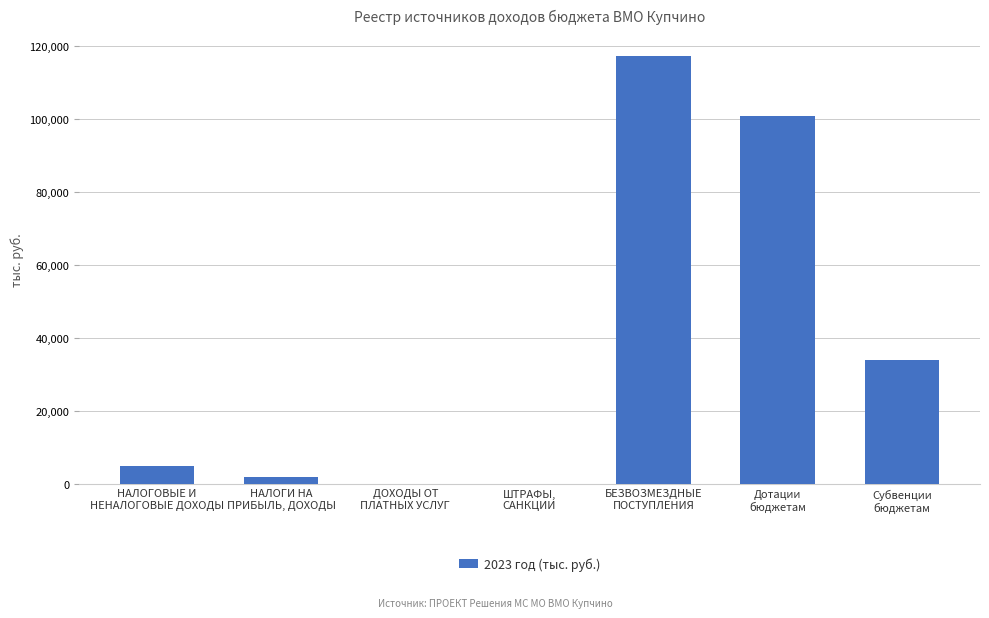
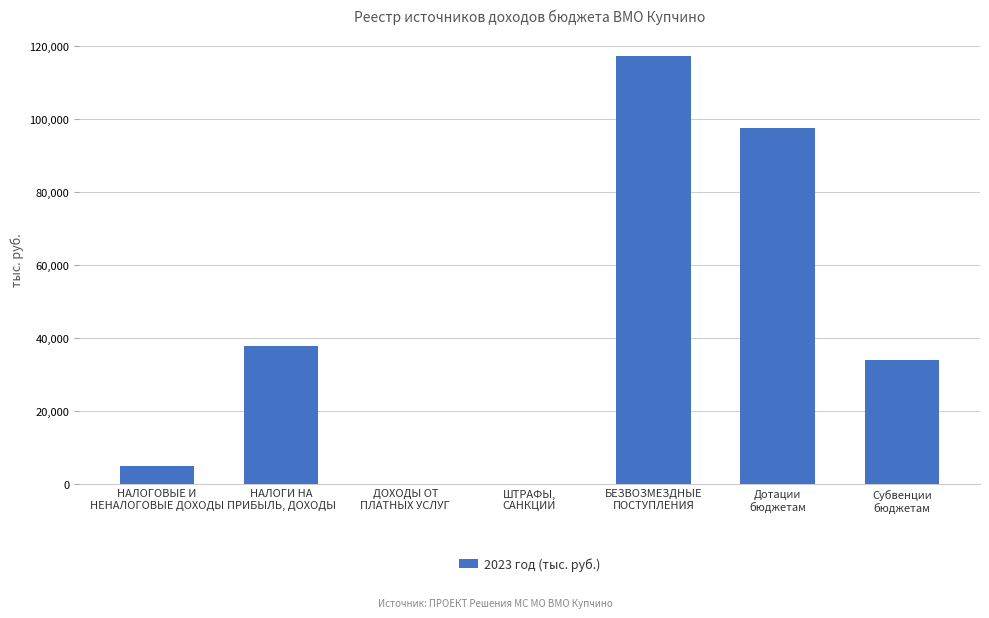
  {
    "НАЛОГОВЫЕ И НЕНАЛОГОВЫЕ ДОХОДЫ": "5,000",
-   "НАЛОГИ НА ПРИБЫЛЬ, ДОХОДЫ": "2,000",
+   "НАЛОГИ НА ПРИБЫЛЬ, ДОХОДЫ": "38,000",
    "ДОХОДЫ ОТ ПЛАТНЫХ УСЛУГ": "0",
    "ШТРАФЫ, САНКЦИИ": "0",
    "БЕЗВОЗМЕЗДНЫЕ ПОСТУПЛЕНИЯ": "117,000",
-   "Дотации бюджетам": "101,000",
+   "Дотации бюджетам": "98,000",
    "Субвенции бюджетам": "34,000"
  }
